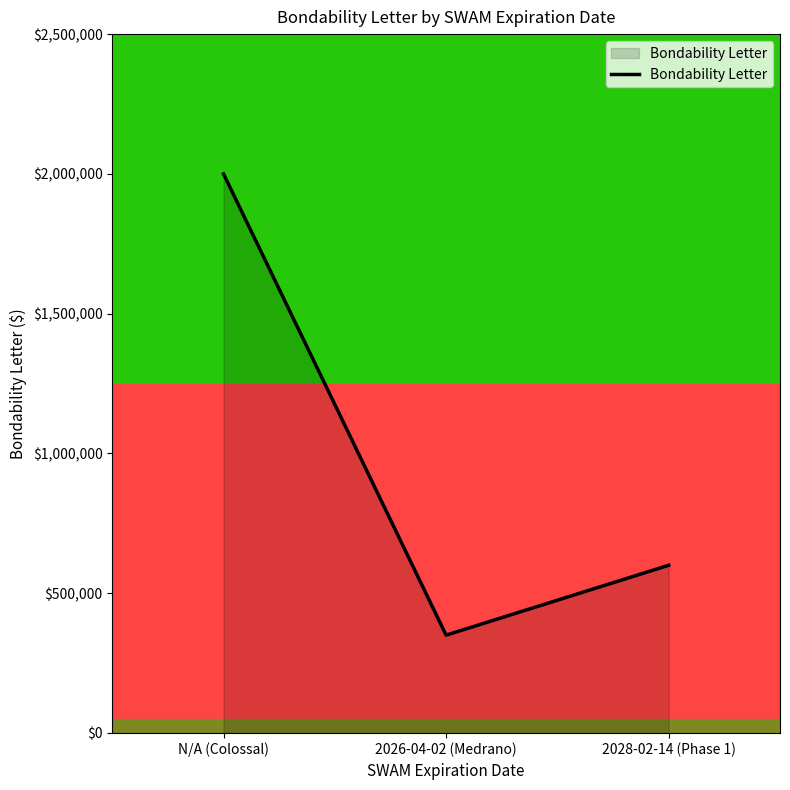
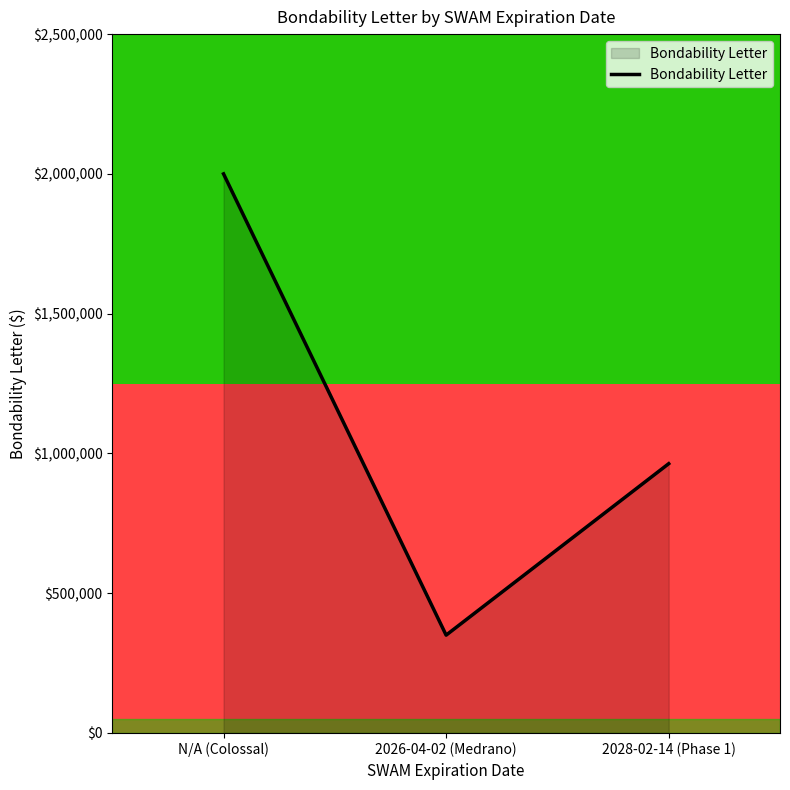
  {
    "N/A (Colossal)": "$2,000,000",
    "2026-04-02 (Medrano)": "$350,000",
-   "2028-02-14 (Phase 1)": "$600,000"
+   "2028-02-14 (Phase 1)": "$960,000"
  }
